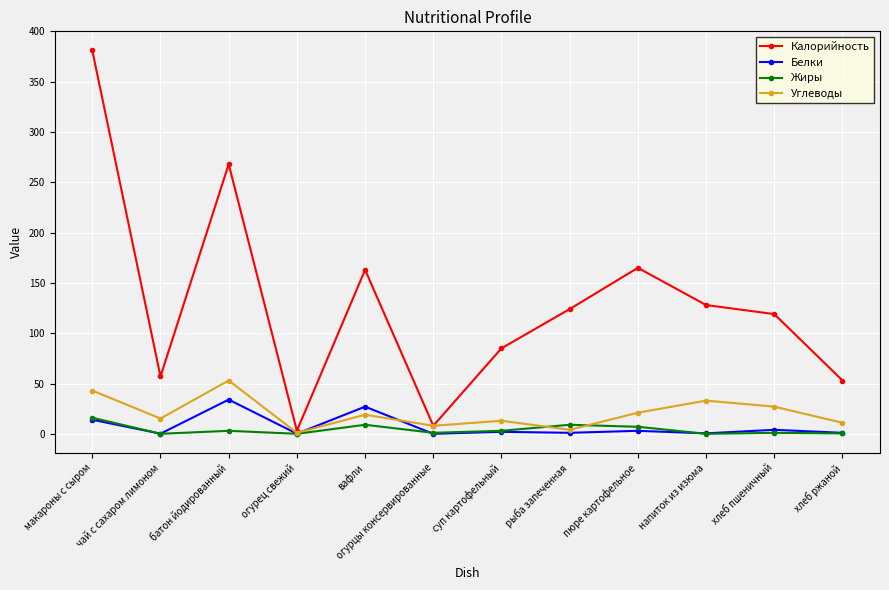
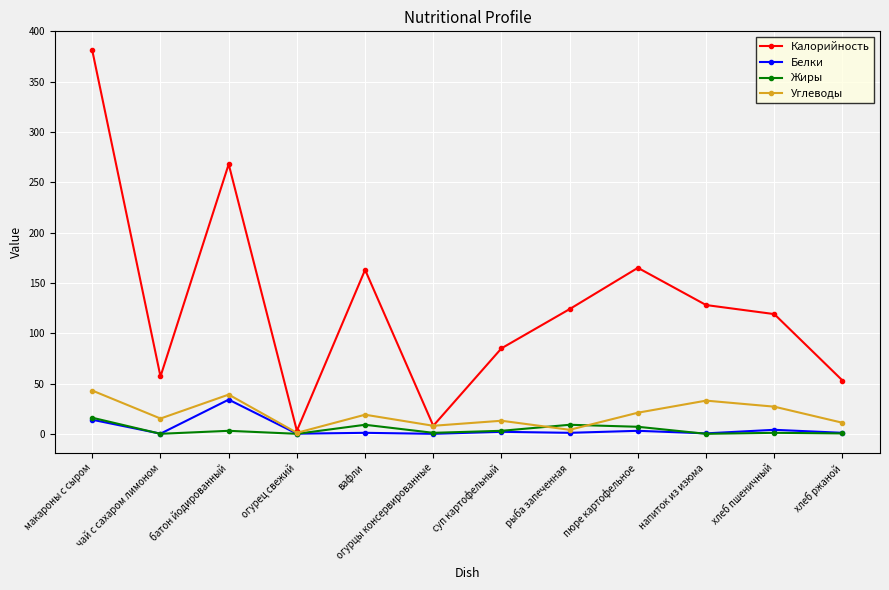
  {
    "Калорийность": {
      "макароны с сыром": 381,
      "чай с сахаром лимоном": 57,
      "батон йодированный": 268,
      "вафли": 163,
      "суп картофельный": 85,
      "рыба запеченная": 124,
      "пюре картофельное": 165,
      "напиток из изюма": 128,
      "хлеб пшеничный": 119,
      "хлеб ржаной": 53
    },
    "Белки": {
      "батон йодированный": 34,
-     "вафли": 27,
+     "вафли": 1,
      "рыба запеченная": 1,
      "пюре картофельное": 3,
      "хлеб пшеничный": 4
    },
    "Жиры": {
      "батон йодированный": 3,
      "вафли": 9,
      "рыба запеченная": 9,
      "пюре картофельное": 7,
      "хлеб пшеничный": 1
    },
    "Углеводы": {
      "макароны с сыром": 43,
      "чай с сахаром лимоном": 15,
-     "батон йодированный": 53,
+     "батон йодированный": 39,
      "вафли": 19,
      "суп картофельный": 13,
      "рыба запеченная": 4,
      "пюре картофельное": 21,
      "напиток из изюма": 33,
      "хлеб пшеничный": 27,
      "хлеб ржаной": 11
    }
  }
